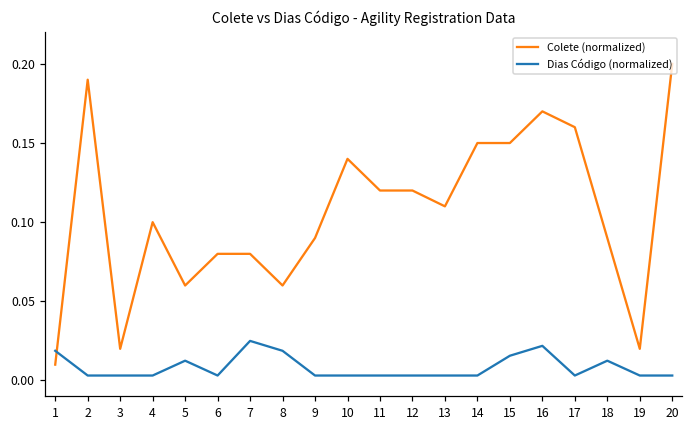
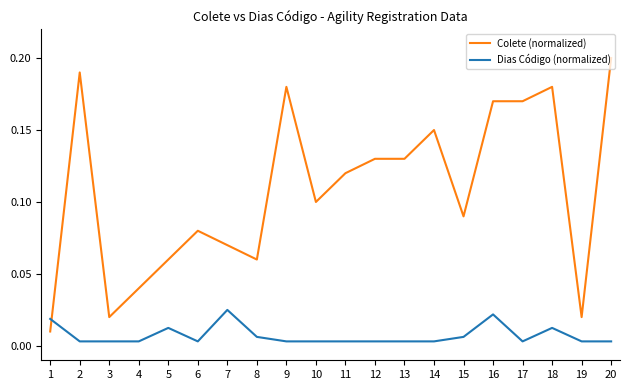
  {
    "Colete (normalized)": {
      "1": 0.010,
      "2": 0.190,
      "3": 0.020,
-     "4": 0.100,
+     "4": 0.040,
      "5": 0.060,
      "6": 0.080,
-     "7": 0.080,
+     "7": 0.070,
      "8": 0.060,
-     "9": 0.090,
-     "10": 0.140,
+     "9": 0.180,
+     "10": 0.100,
      "11": 0.120,
-     "12": 0.120,
-     "13": 0.110,
+     "12": 0.130,
+     "13": 0.130,
      "14": 0.150,
-     "15": 0.150,
+     "15": 0.090,
      "16": 0.170,
-     "17": 0.160,
-     "18": 0.090,
+     "17": 0.170,
+     "18": 0.180,
      "19": 0.020
    },
    "Dias Código (normalized)": {
      "1": 0.019,
      "2": 0.003,
      "3": 0.003,
      "4": 0.003,
      "5": 0.013,
      "6": 0.003,
      "7": 0.025,
-     "8": 0.019,
+     "8": 0.006,
      "9": 0.003,
      "10": 0.003,
      "11": 0.003,
      "12": 0.003,
      "13": 0.003,
      "14": 0.003,
-     "15": 0.016,
+     "15": 0.006,
      "16": 0.022,
      "17": 0.003,
      "18": 0.013,
      "19": 0.003,
      "20": 0.003
    }
  }
